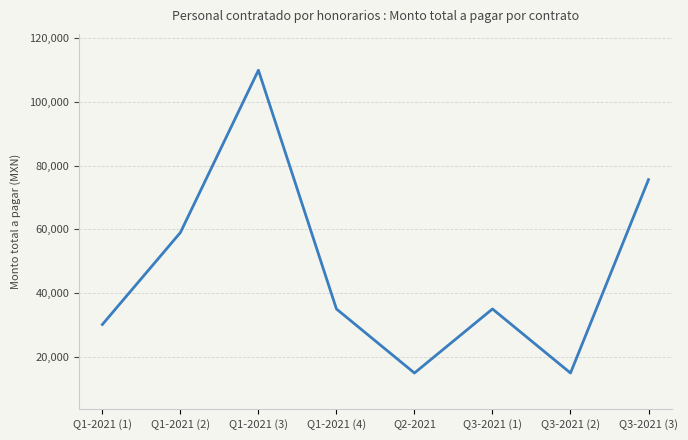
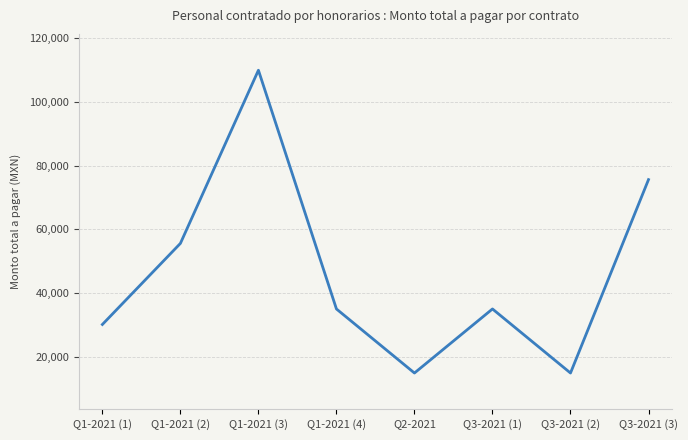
  {
    "Q1-2021 (1)": "30,000",
-   "Q1-2021 (2)": "59,000",
+   "Q1-2021 (2)": "56,000",
    "Q1-2021 (3)": "110,000",
    "Q1-2021 (4)": "35,000",
    "Q2-2021": "15,000",
    "Q3-2021 (1)": "35,000",
    "Q3-2021 (2)": "15,000",
    "Q3-2021 (3)": "76,000"
  }
